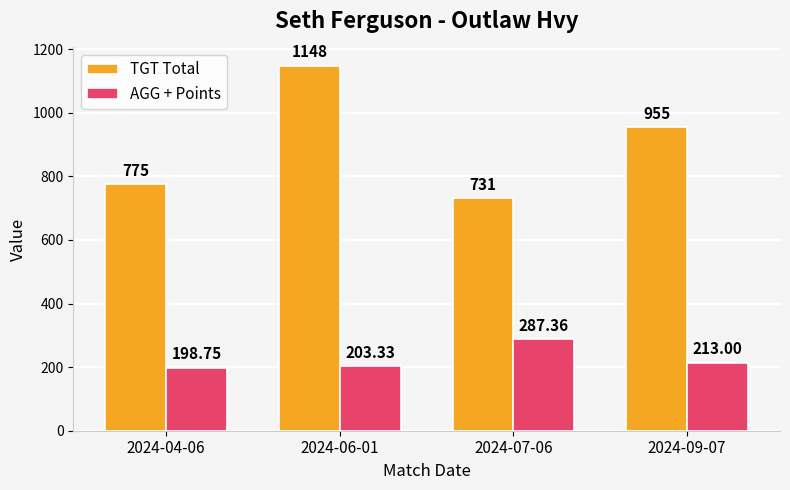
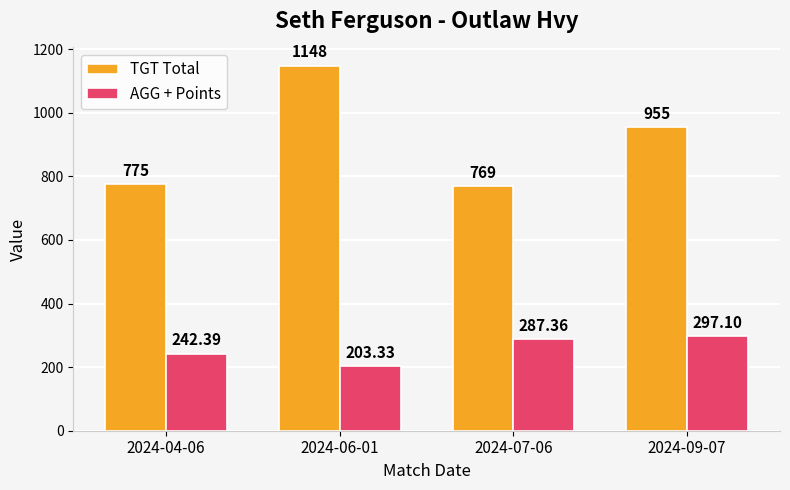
  {
    "TGT Total": {
      "2024-04-06": 775,
      "2024-06-01": 1148,
-     "2024-07-06": 731,
+     "2024-07-06": 769,
      "2024-09-07": 955
    },
    "AGG + Points": {
-     "2024-04-06": 198.75,
+     "2024-04-06": 242.39,
      "2024-06-01": 203.33,
      "2024-07-06": 287.36,
-     "2024-09-07": 213.00
+     "2024-09-07": 297.10
    }
  }
